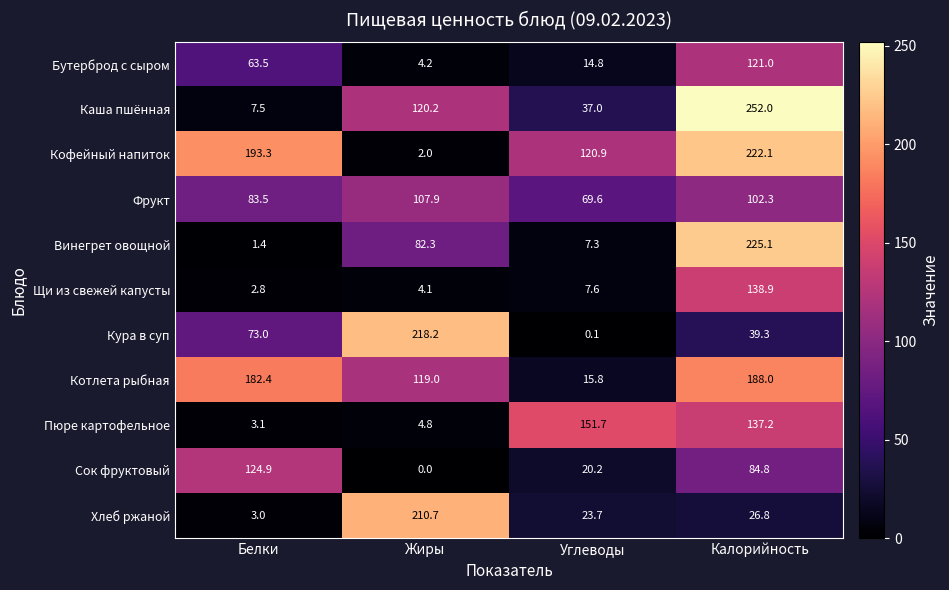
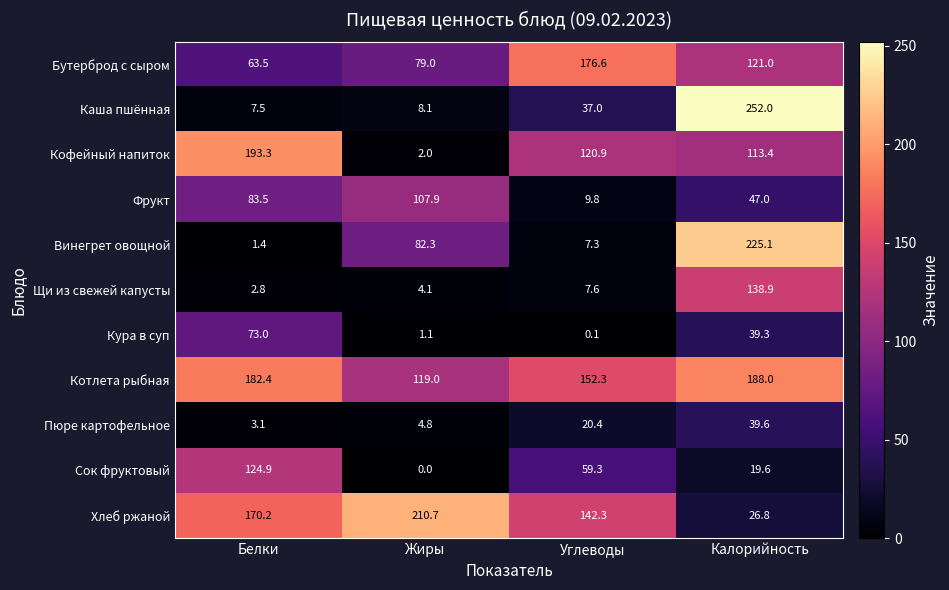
  {
    "Бутерброд с сыром": {
      "Белки": 63.5,
-     "Жиры": 4.2,
-     "Углеводы": 14.8,
+     "Жиры": 79.0,
+     "Углеводы": 176.6,
      "Калорийность": 121.0
    },
    "Каша пшённая": {
      "Белки": 7.5,
-     "Жиры": 120.2,
+     "Жиры": 8.1,
      "Углеводы": 37.0,
      "Калорийность": 252.0
    },
    "Кофейный напиток": {
      "Белки": 193.3,
      "Жиры": 2.0,
      "Углеводы": 120.9,
-     "Калорийность": 222.1
+     "Калорийность": 113.4
    },
    "Фрукт": {
      "Белки": 83.5,
      "Жиры": 107.9,
-     "Углеводы": 69.6,
-     "Калорийность": 102.3
+     "Углеводы": 9.8,
+     "Калорийность": 47.0
    },
    "Винегрет овощной": {
      "Белки": 1.4,
      "Жиры": 82.3,
      "Углеводы": 7.3,
      "Калорийность": 225.1
    },
    "Щи из свежей капусты": {
      "Белки": 2.8,
      "Жиры": 4.1,
      "Углеводы": 7.6,
      "Калорийность": 138.9
    },
    "Кура в суп": {
      "Белки": 73.0,
-     "Жиры": 218.2,
+     "Жиры": 1.1,
      "Углеводы": 0.1,
      "Калорийность": 39.3
    },
    "Котлета рыбная": {
      "Белки": 182.4,
      "Жиры": 119.0,
-     "Углеводы": 15.8,
+     "Углеводы": 152.3,
      "Калорийность": 188.0
    },
    "Пюре картофельное": {
      "Белки": 3.1,
      "Жиры": 4.8,
-     "Углеводы": 151.7,
-     "Калорийность": 137.2
+     "Углеводы": 20.4,
+     "Калорийность": 39.6
    },
    "Сок фруктовый": {
      "Белки": 124.9,
      "Жиры": 0.0,
-     "Углеводы": 20.2,
-     "Калорийность": 84.8
+     "Углеводы": 59.3,
+     "Калорийность": 19.6
    },
    "Хлеб ржаной": {
-     "Белки": 3.0,
+     "Белки": 170.2,
      "Жиры": 210.7,
-     "Углеводы": 23.7,
+     "Углеводы": 142.3,
      "Калорийность": 26.8
    }
  }
